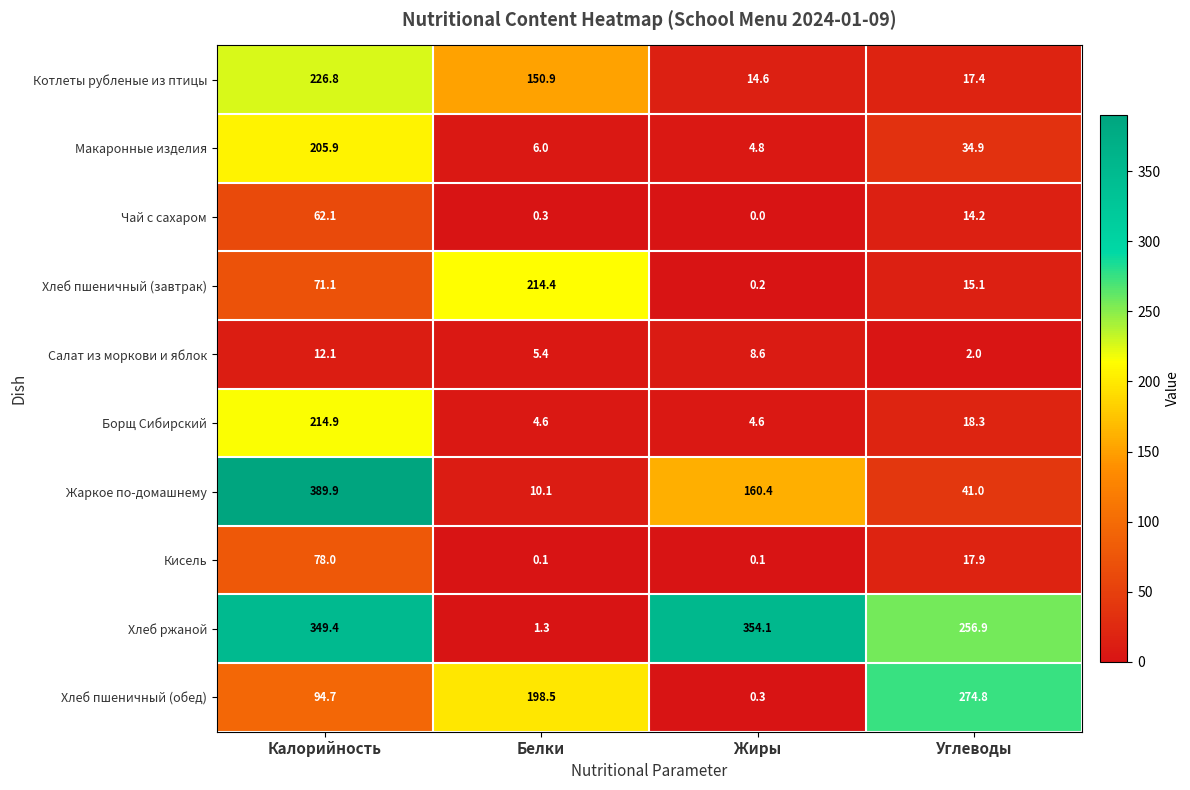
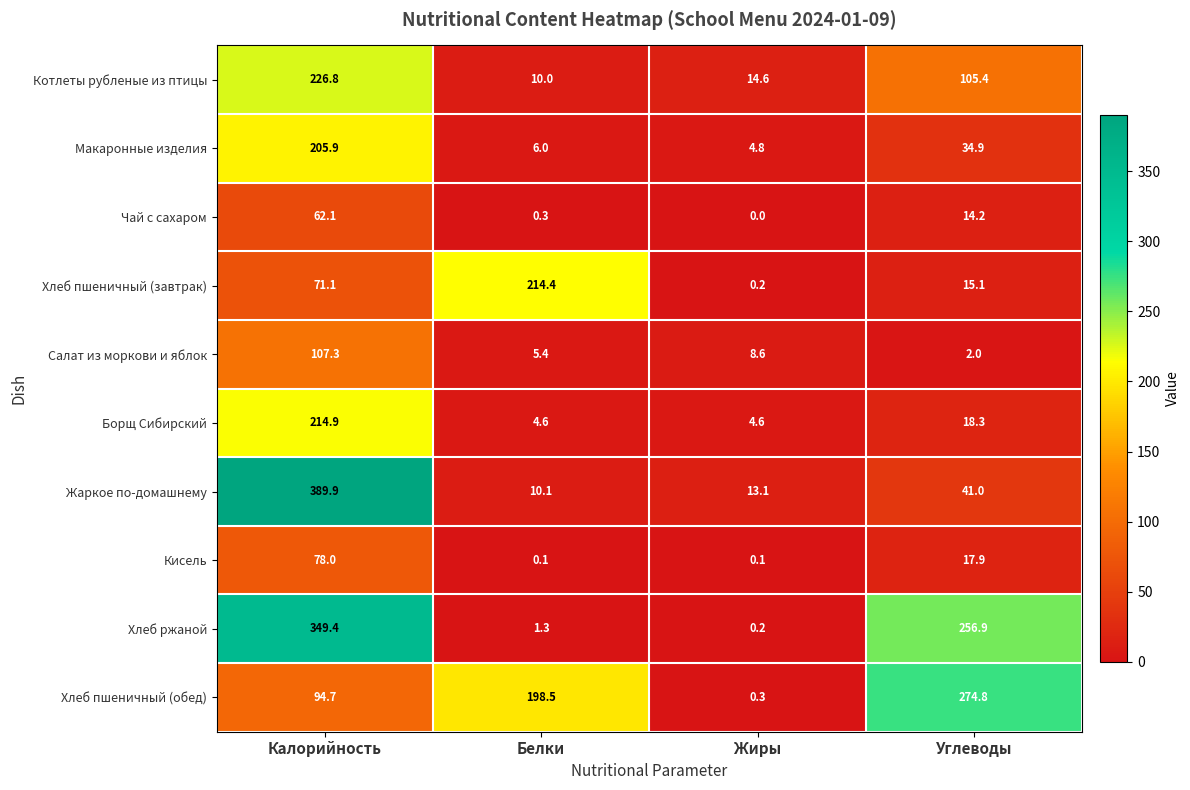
  {
    "Котлеты рубленые из птицы": {
      "Калорийность": 226.8,
-     "Белки": 150.9,
+     "Белки": 10.0,
      "Жиры": 14.6,
-     "Углеводы": 17.4
+     "Углеводы": 105.4
    },
    "Макаронные изделия": {
      "Калорийность": 205.9,
      "Белки": 6.0,
      "Жиры": 4.8,
      "Углеводы": 34.9
    },
    "Чай с сахаром": {
      "Калорийность": 62.1,
      "Белки": 0.3,
      "Жиры": 0.0,
      "Углеводы": 14.2
    },
    "Хлеб пшеничный (завтрак)": {
      "Калорийность": 71.1,
      "Белки": 214.4,
      "Жиры": 0.2,
      "Углеводы": 15.1
    },
    "Салат из моркови и яблок": {
-     "Калорийность": 12.1,
+     "Калорийность": 107.3,
      "Белки": 5.4,
      "Жиры": 8.6,
      "Углеводы": 2.0
    },
    "Борщ Сибирский": {
      "Калорийность": 214.9,
      "Белки": 4.6,
      "Жиры": 4.6,
      "Углеводы": 18.3
    },
    "Жаркое по-домашнему": {
      "Калорийность": 389.9,
      "Белки": 10.1,
-     "Жиры": 160.4,
+     "Жиры": 13.1,
      "Углеводы": 41.0
    },
    "Кисель": {
      "Калорийность": 78.0,
      "Белки": 0.1,
      "Жиры": 0.1,
      "Углеводы": 17.9
    },
    "Хлеб ржаной": {
      "Калорийность": 349.4,
      "Белки": 1.3,
-     "Жиры": 354.1,
+     "Жиры": 0.2,
      "Углеводы": 256.9
    },
    "Хлеб пшеничный (обед)": {
      "Калорийность": 94.7,
      "Белки": 198.5,
      "Жиры": 0.3,
      "Углеводы": 274.8
    }
  }
